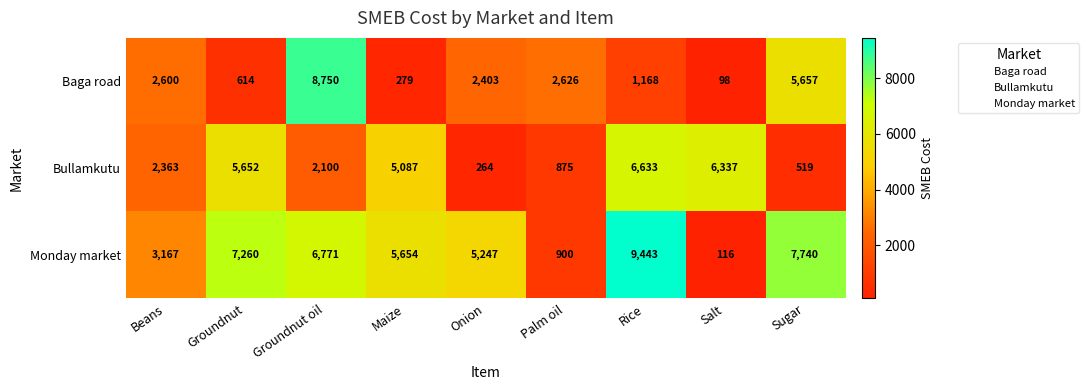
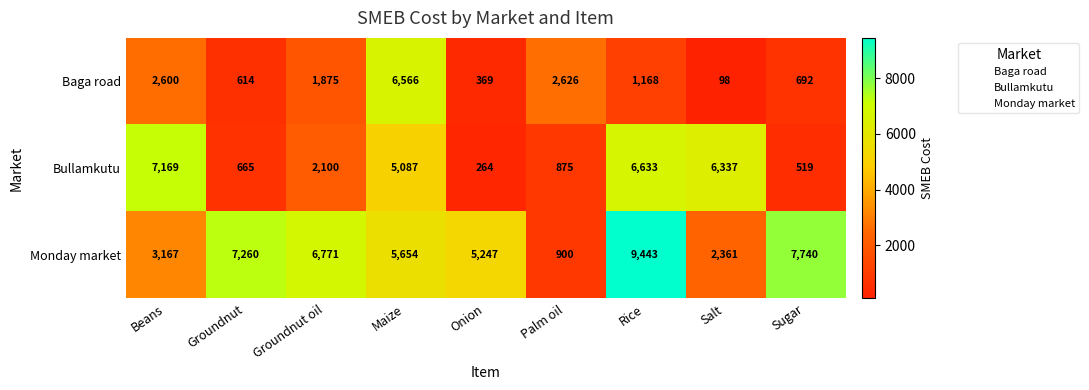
  {
    "Baga road": {
      "Beans": "2,600",
      "Groundnut": "614",
-     "Groundnut oil": "8,750",
-     "Maize": "279",
-     "Onion": "2,403",
+     "Groundnut oil": "1,875",
+     "Maize": "6,566",
+     "Onion": "369",
      "Palm oil": "2,626",
      "Rice": "1,168",
      "Salt": "98",
-     "Sugar": "5,657"
+     "Sugar": "692"
    },
    "Bullamkutu": {
-     "Beans": "2,363",
-     "Groundnut": "5,652",
+     "Beans": "7,169",
+     "Groundnut": "665",
      "Groundnut oil": "2,100",
      "Maize": "5,087",
      "Onion": "264",
      "Palm oil": "875",
      "Rice": "6,633",
      "Salt": "6,337",
      "Sugar": "519"
    },
    "Monday market": {
      "Beans": "3,167",
      "Groundnut": "7,260",
      "Groundnut oil": "6,771",
      "Maize": "5,654",
      "Onion": "5,247",
      "Palm oil": "900",
      "Rice": "9,443",
-     "Salt": "116",
+     "Salt": "2,361",
      "Sugar": "7,740"
    }
  }
